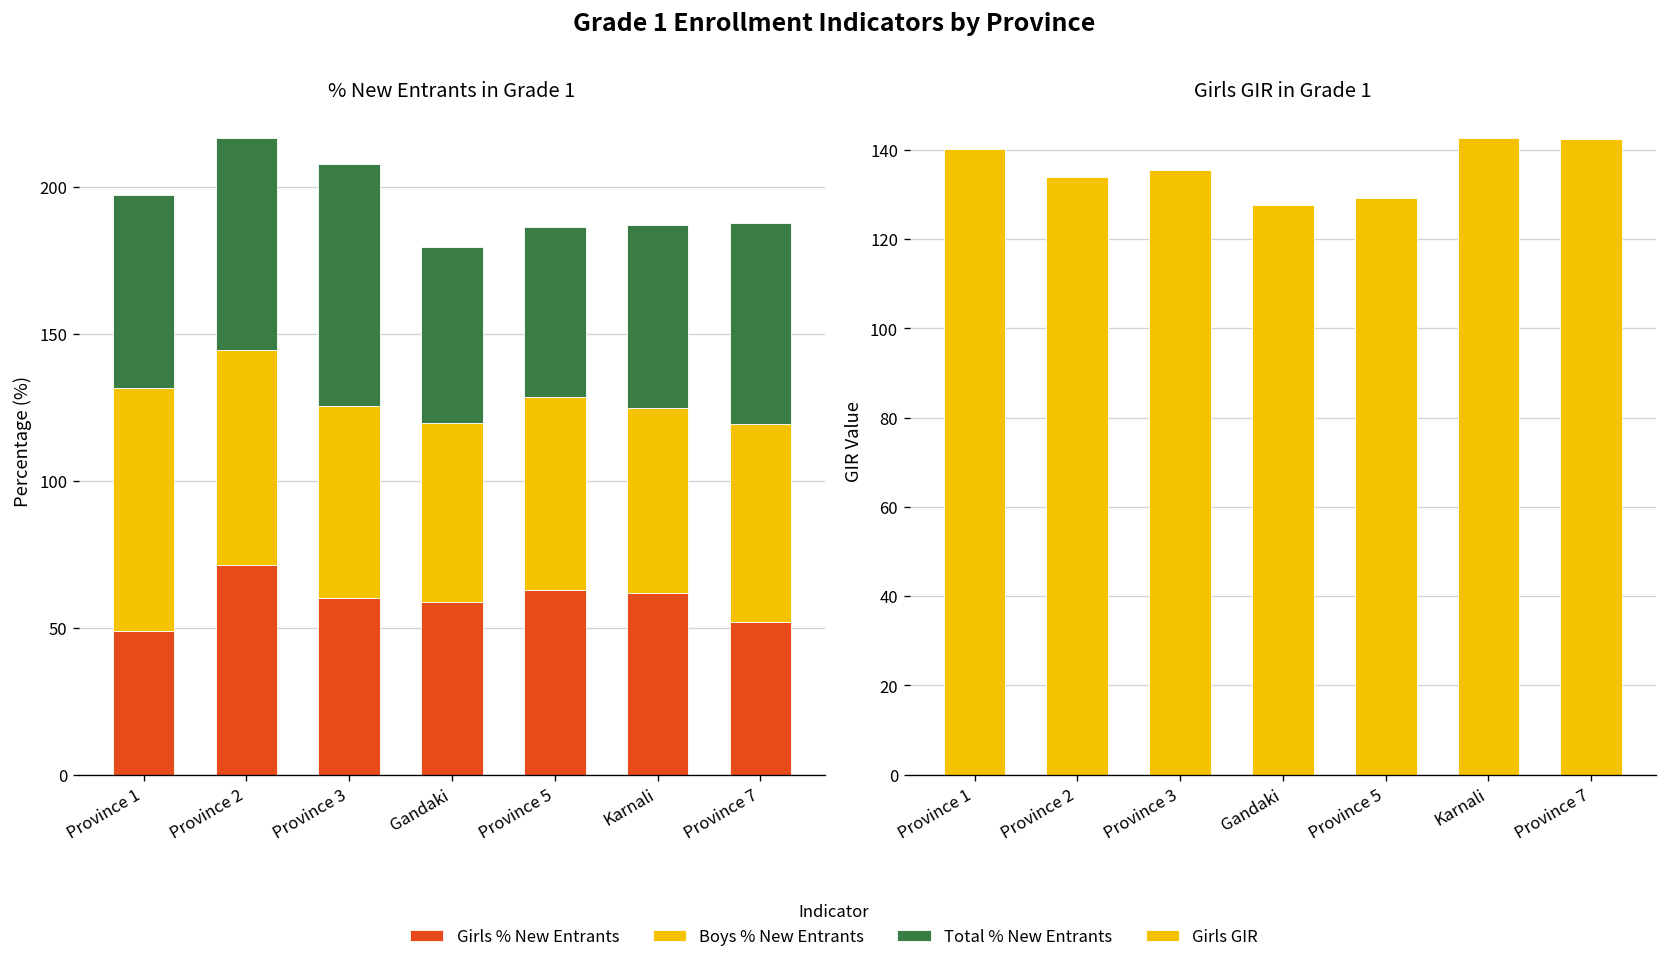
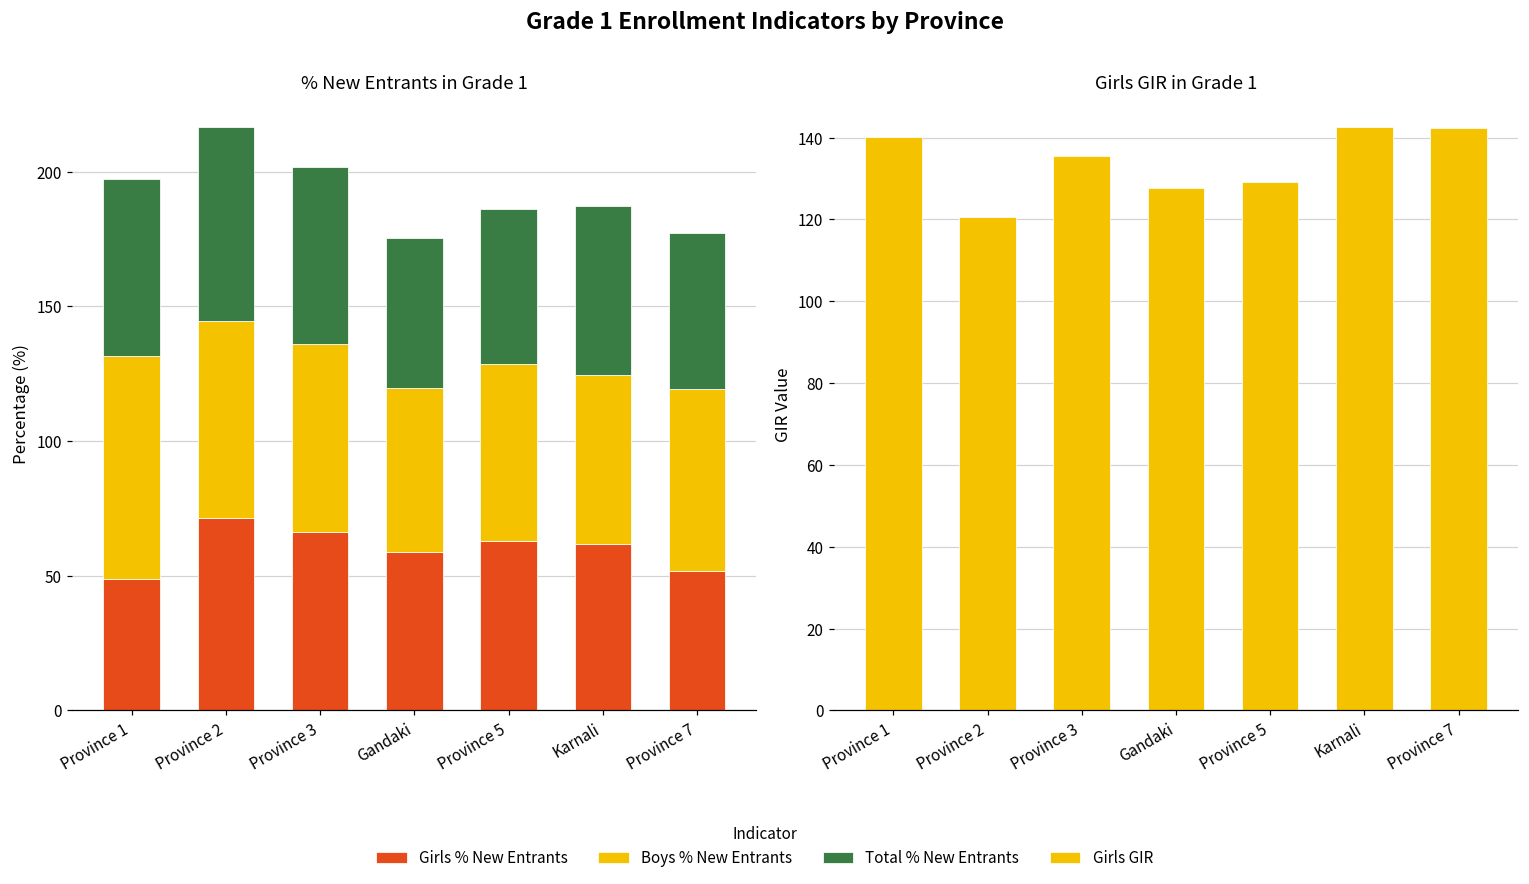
  {
    "% New Entrants in Grade 1": {
      "Girls % New Entrants": {
        "Province 1": 49,
        "Province 2": 72,
-       "Province 3": 60,
+       "Province 3": 66,
        "Gandaki": 59,
        "Province 5": 63,
        "Karnali": 62,
        "Province 7": 52
      },
      "Boys % New Entrants": {
        "Province 1": 83,
        "Province 2": 73,
-       "Province 3": 65,
+       "Province 3": 70,
        "Gandaki": 61,
        "Province 5": 66,
        "Karnali": 63,
        "Province 7": 68
      },
      "Total % New Entrants": {
        "Province 1": 66,
        "Province 2": 72,
-       "Province 3": 83,
-       "Gandaki": 60,
+       "Province 3": 66,
+       "Gandaki": 56,
        "Province 5": 58,
        "Karnali": 62,
-       "Province 7": 68
+       "Province 7": 58
      }
    },
    "Girls GIR in Grade 1": {
      "Province 1": 140,
-     "Province 2": 134,
+     "Province 2": 121,
      "Province 3": 135,
      "Gandaki": 128,
      "Province 5": 129,
      "Karnali": 143,
      "Province 7": 142
    }
  }
